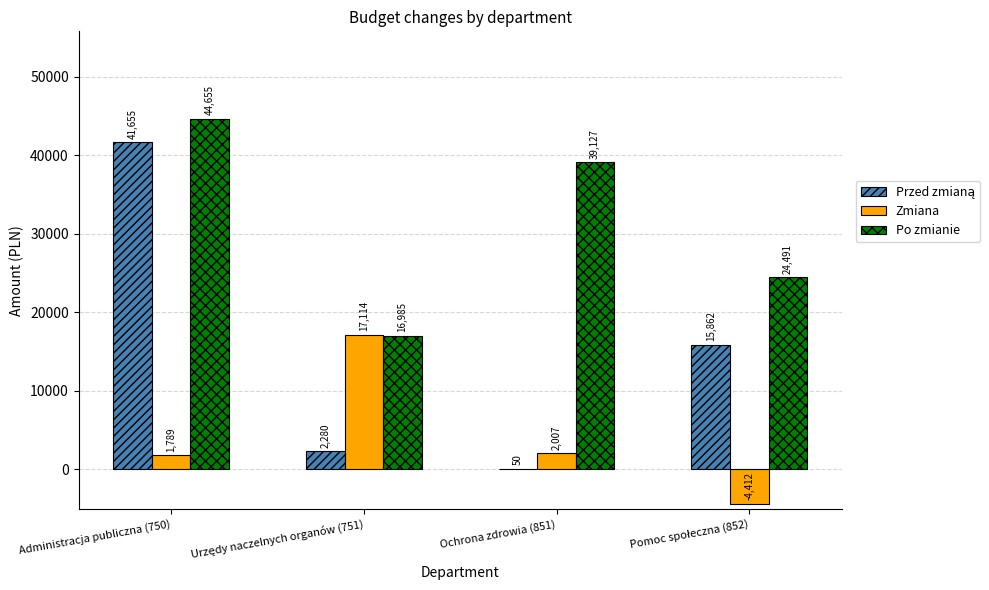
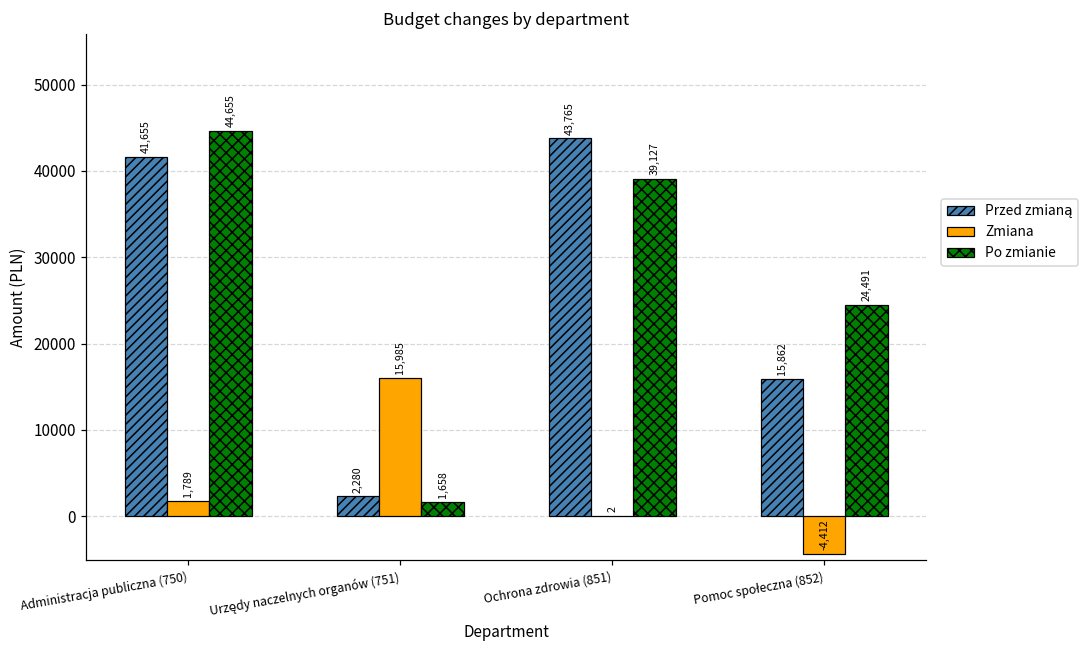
  {
    "Przed zmianą": {
      "Administracja publiczna (750)": "41,655",
      "Urzędy naczelnych organów (751)": "2,280",
-     "Ochrona zdrowia (851)": "50",
+     "Ochrona zdrowia (851)": "43,765",
      "Pomoc społeczna (852)": "15,862"
    },
    "Zmiana": {
      "Administracja publiczna (750)": "1,789",
-     "Urzędy naczelnych organów (751)": "17,114",
-     "Ochrona zdrowia (851)": "2,007",
+     "Urzędy naczelnych organów (751)": "15,985",
+     "Ochrona zdrowia (851)": "2",
      "Pomoc społeczna (852)": "-4,412"
    },
    "Po zmianie": {
      "Administracja publiczna (750)": "44,655",
-     "Urzędy naczelnych organów (751)": "16,985",
+     "Urzędy naczelnych organów (751)": "1,658",
      "Ochrona zdrowia (851)": "39,127",
      "Pomoc społeczna (852)": "24,491"
    }
  }
